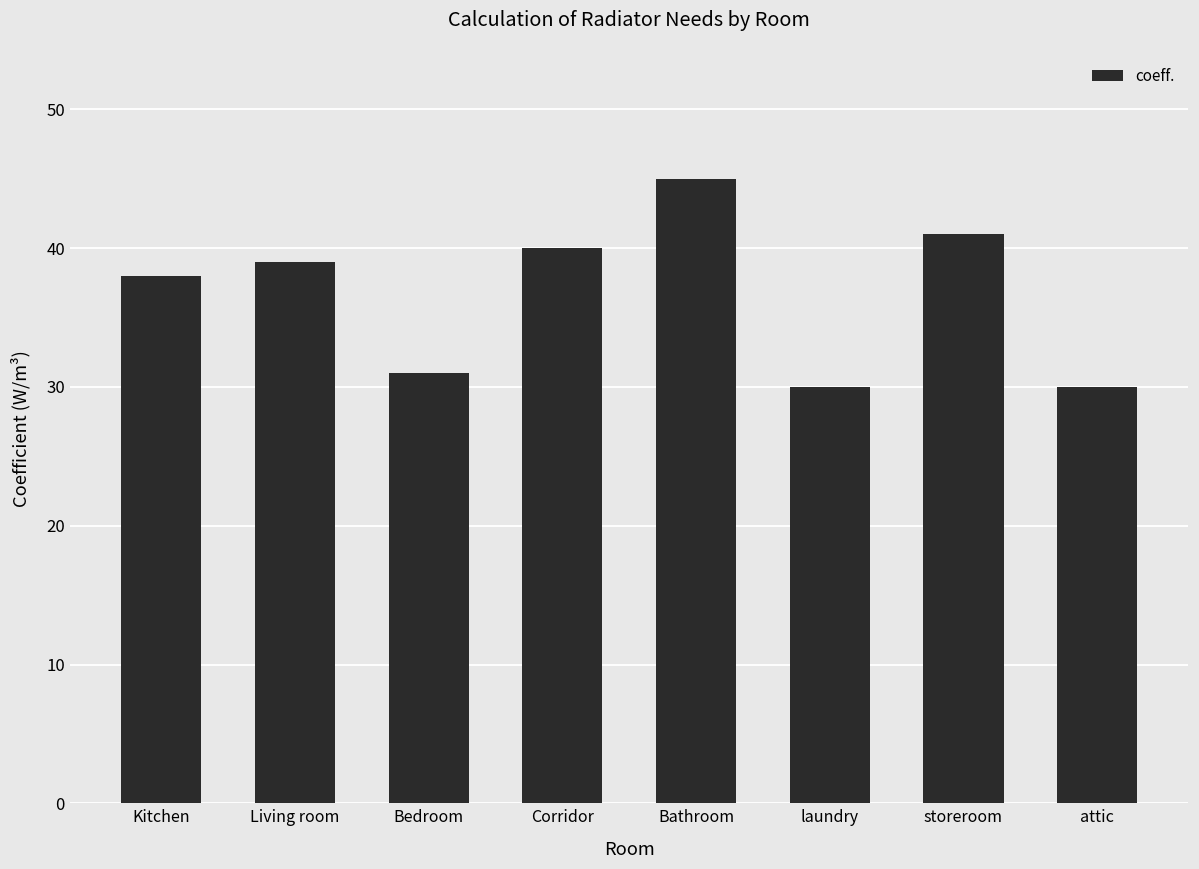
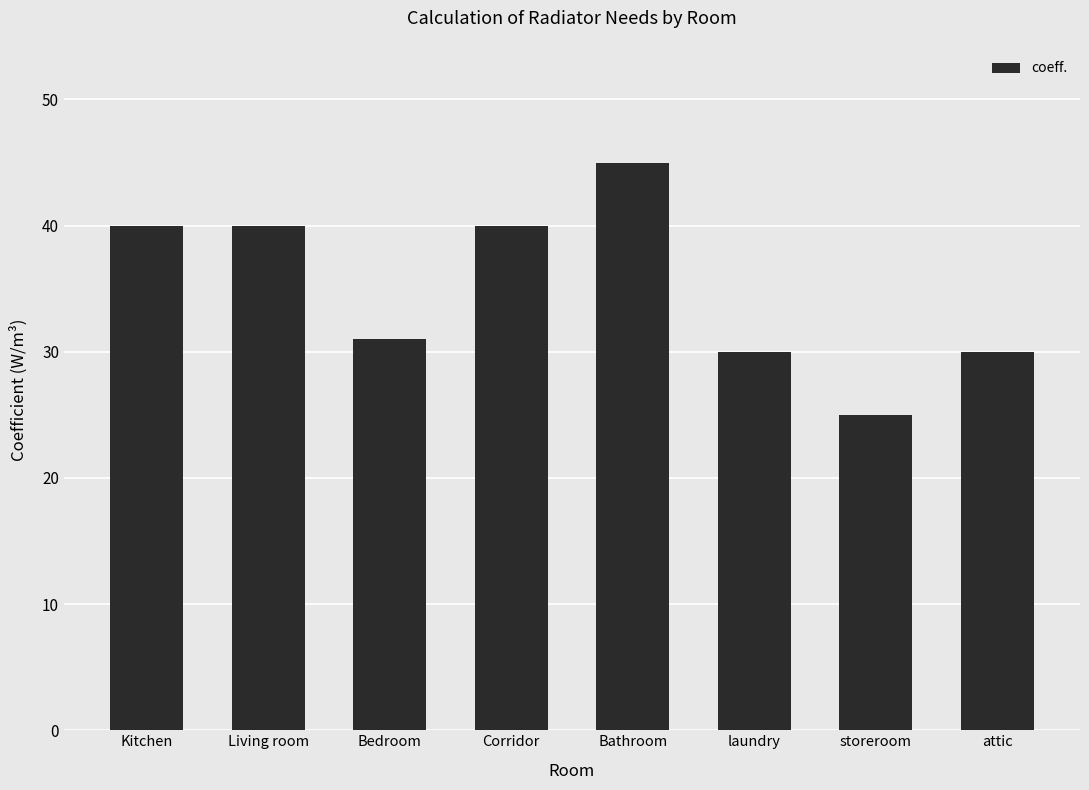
  {
-   "Kitchen": 38,
-   "Living room": 39,
+   "Kitchen": 40,
+   "Living room": 40,
    "Bedroom": 31,
    "Corridor": 40,
    "Bathroom": 45,
    "laundry": 30,
-   "storeroom": 41,
+   "storeroom": 25,
    "attic": 30
  }
